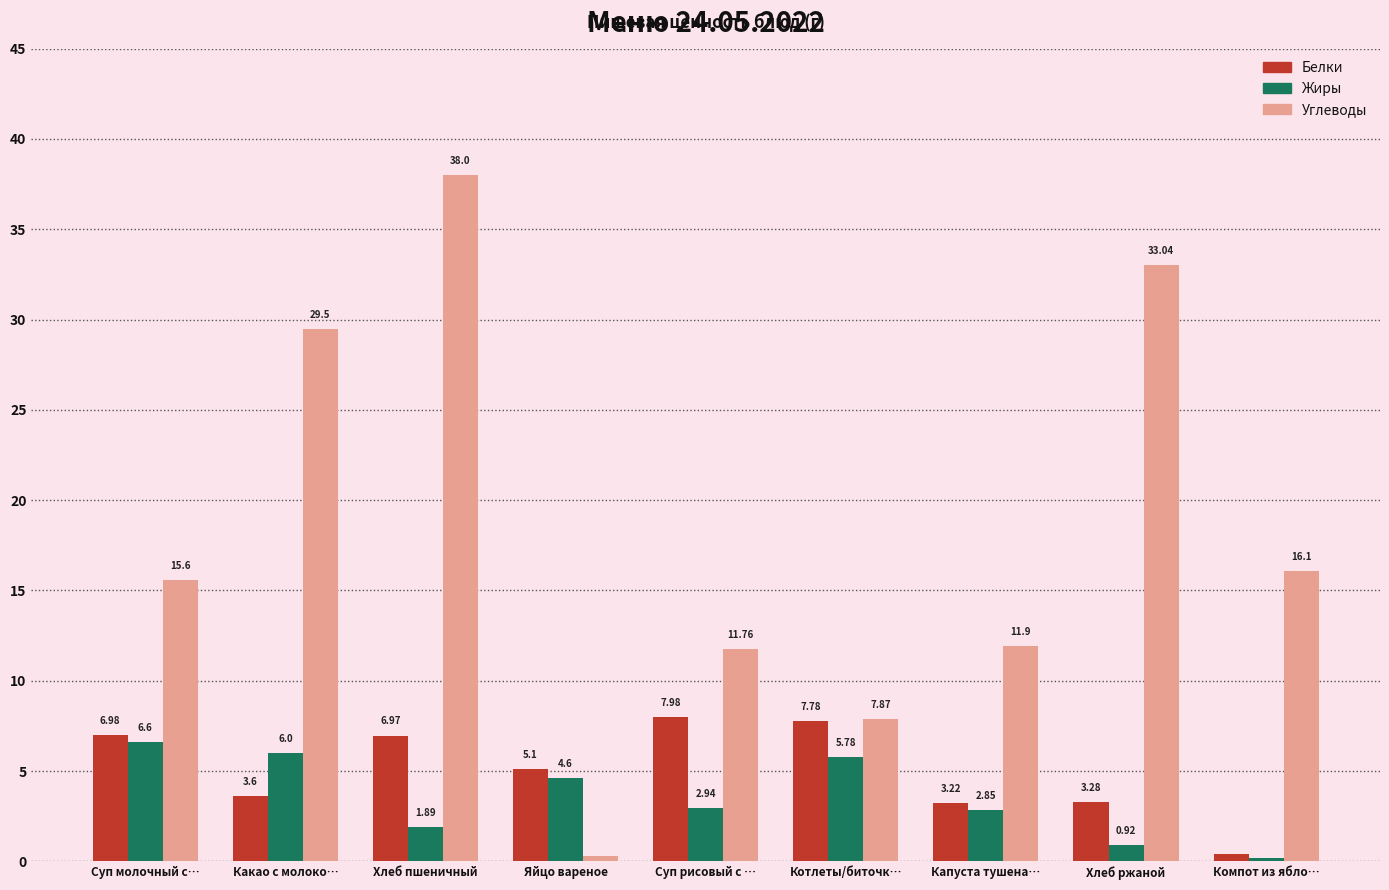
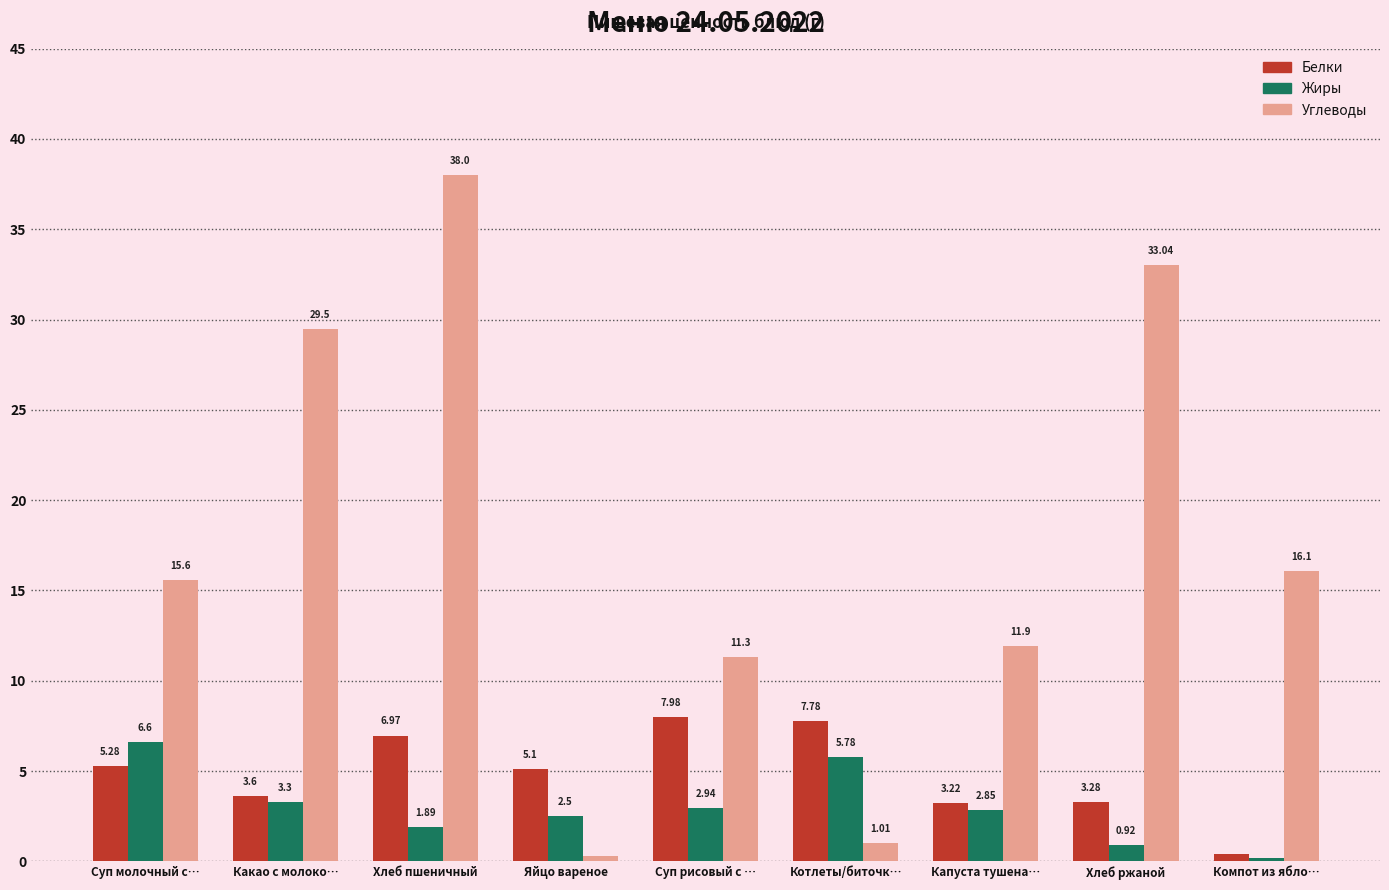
  {
    "Белки": {
-     "Суп молочный с…": 6.98,
+     "Суп молочный с…": 5.28,
      "Какао с молоко…": 3.6,
      "Хлеб пшеничный": 6.97,
      "Яйцо вареное": 5.1,
      "Суп рисовый с …": 7.98,
      "Котлеты/биточк…": 7.78,
      "Капуста тушена…": 3.22,
      "Хлеб ржаной": 3.28
    },
    "Жиры": {
      "Суп молочный с…": 6.6,
-     "Какао с молоко…": 6.0,
+     "Какао с молоко…": 3.3,
      "Хлеб пшеничный": 1.89,
-     "Яйцо вареное": 4.6,
+     "Яйцо вареное": 2.5,
      "Суп рисовый с …": 2.94,
      "Котлеты/биточк…": 5.78,
      "Капуста тушена…": 2.85,
      "Хлеб ржаной": 0.92
    },
    "Углеводы": {
      "Суп молочный с…": 15.6,
      "Какао с молоко…": 29.5,
      "Хлеб пшеничный": 38.0,
-     "Суп рисовый с …": 11.76,
-     "Котлеты/биточк…": 7.87,
+     "Суп рисовый с …": 11.3,
+     "Котлеты/биточк…": 1.01,
      "Капуста тушена…": 11.9,
      "Хлеб ржаной": 33.04,
      "Компот из ябло…": 16.1
    }
  }
